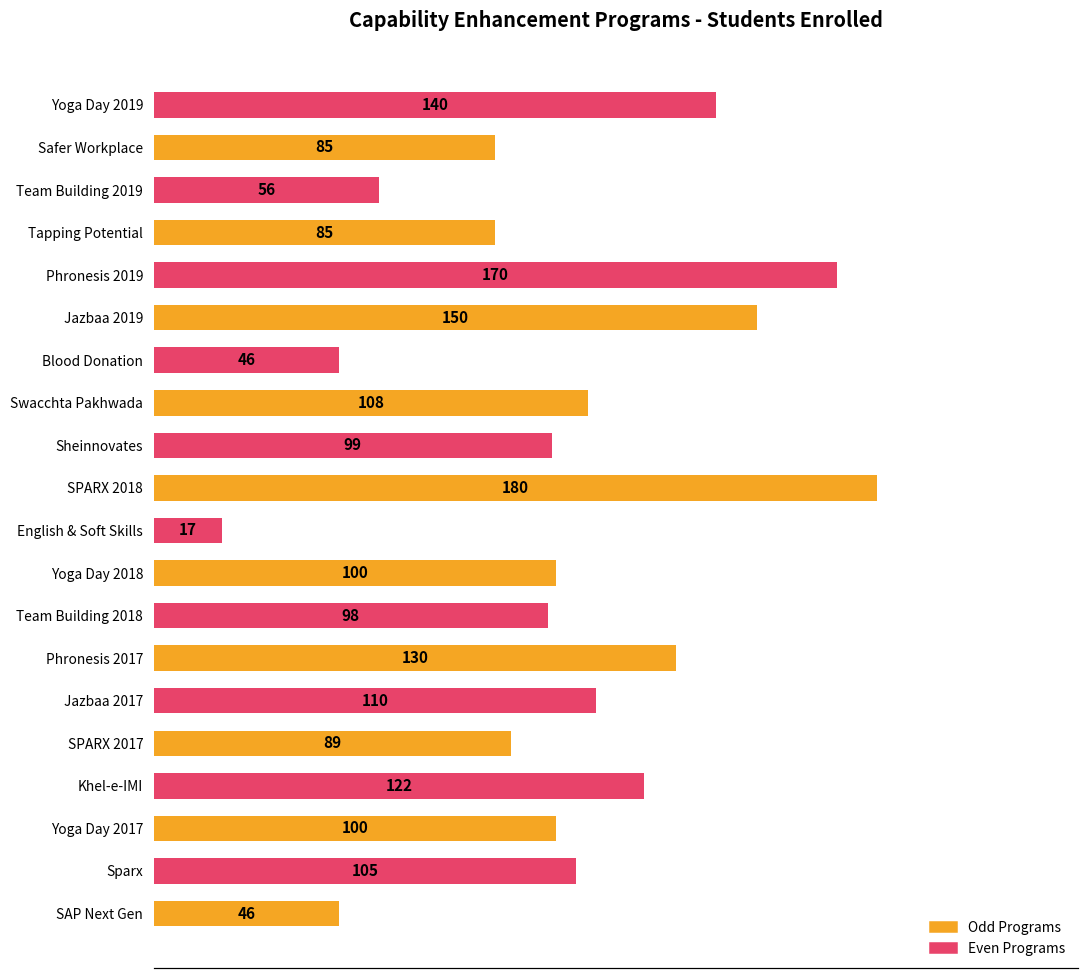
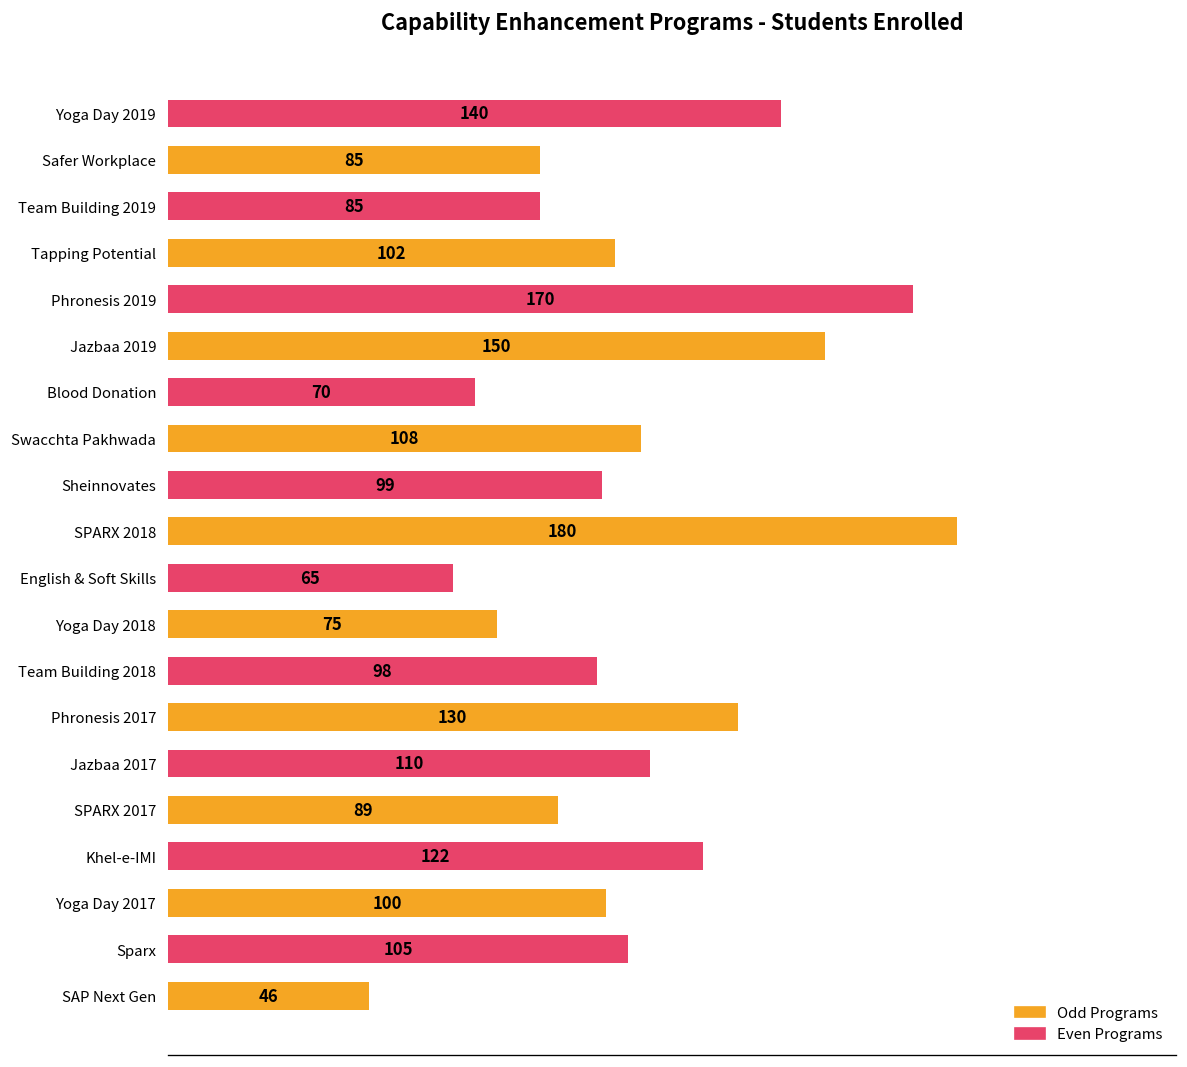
  {
    "Yoga Day 2019": 140,
    "Safer Workplace": 85,
-   "Team Building 2019": 56,
-   "Tapping Potential": 85,
+   "Team Building 2019": 85,
+   "Tapping Potential": 102,
    "Phronesis 2019": 170,
    "Jazbaa 2019": 150,
-   "Blood Donation": 46,
+   "Blood Donation": 70,
    "Swacchta Pakhwada": 108,
    "Sheinnovates": 99,
    "SPARX 2018": 180,
-   "English & Soft Skills": 17,
-   "Yoga Day 2018": 100,
+   "English & Soft Skills": 65,
+   "Yoga Day 2018": 75,
    "Team Building 2018": 98,
    "Phronesis 2017": 130,
    "Jazbaa 2017": 110,
    "SPARX 2017": 89,
    "Khel-e-IMI": 122,
    "Yoga Day 2017": 100,
    "Sparx": 105,
    "SAP Next Gen": 46
  }
